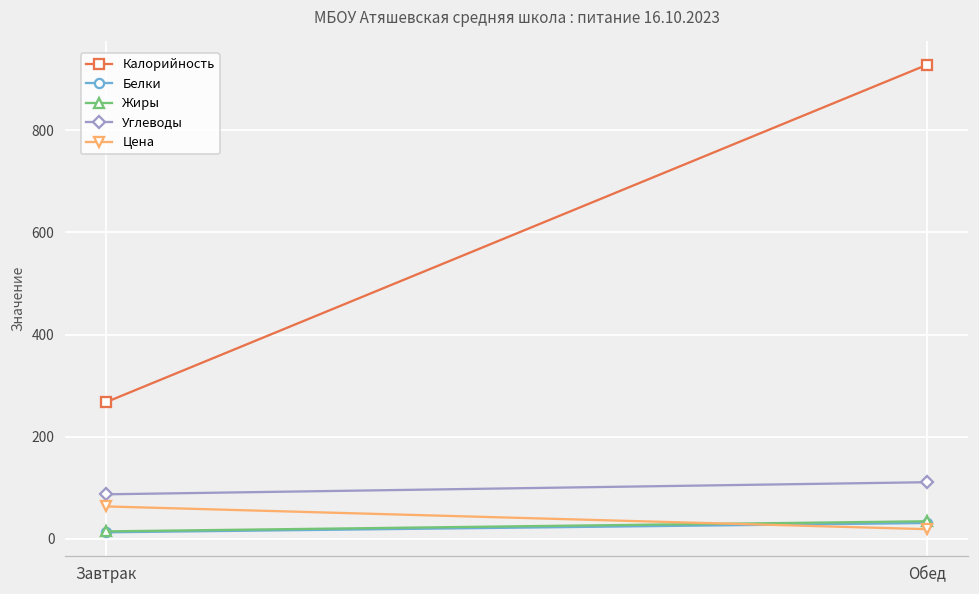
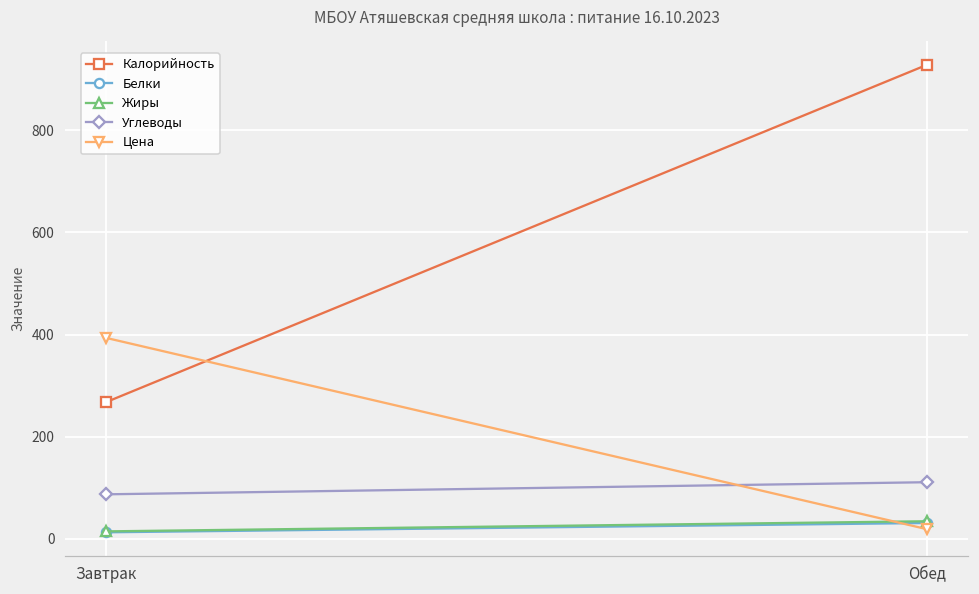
  {
    "Калорийность": {
      "Завтрак": 270,
      "Обед": 930
    },
    "Цена": {
-     "Завтрак": 60,
+     "Завтрак": 390,
      "Обед": 20
    }
  }
